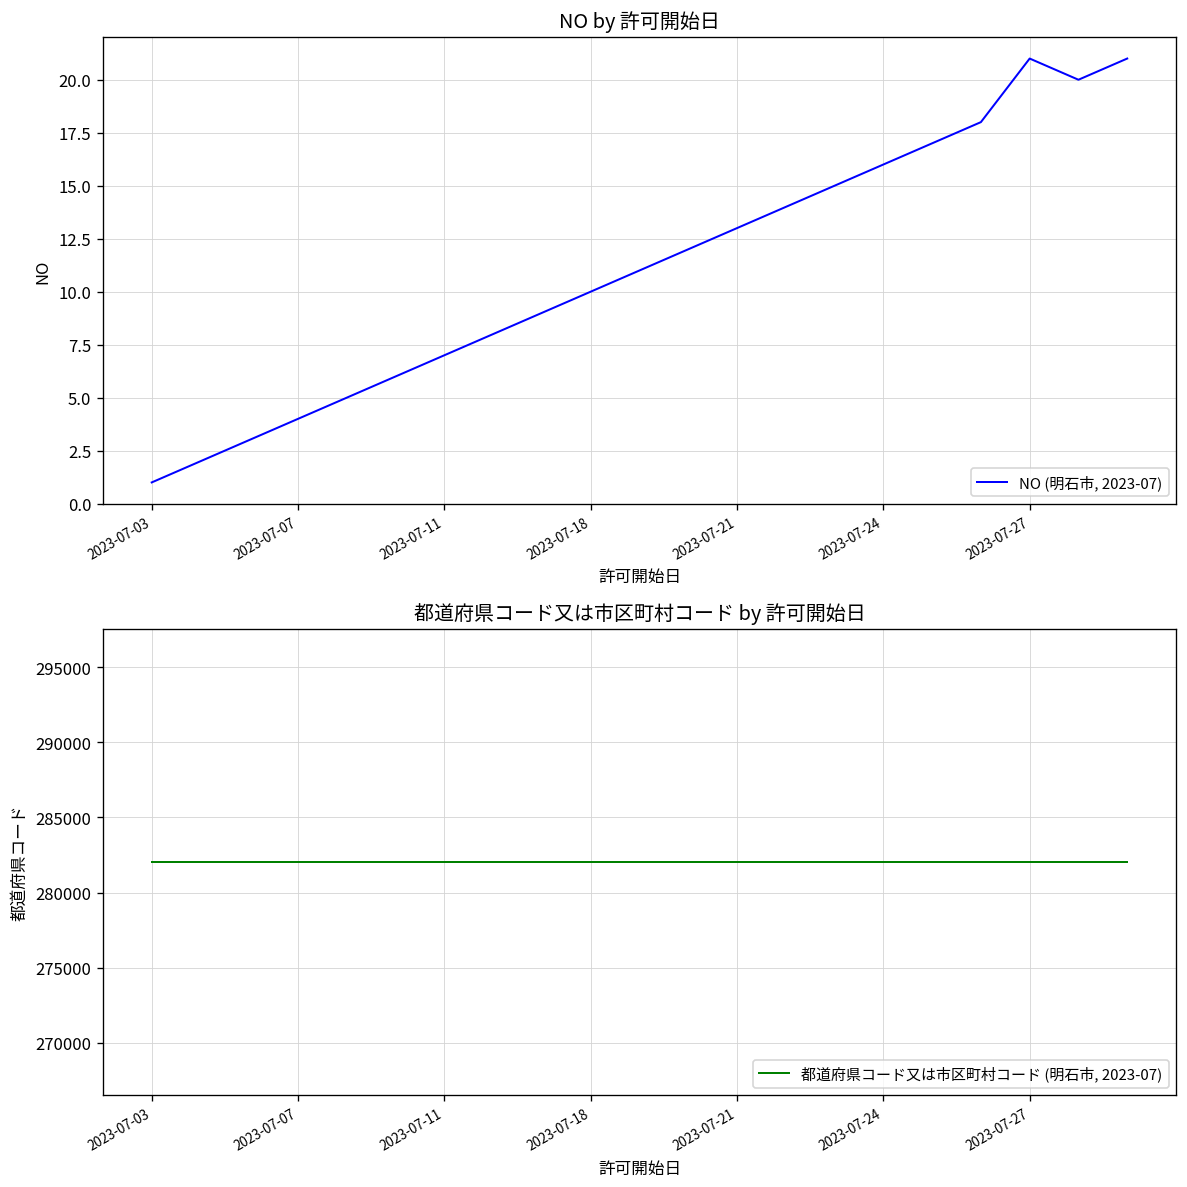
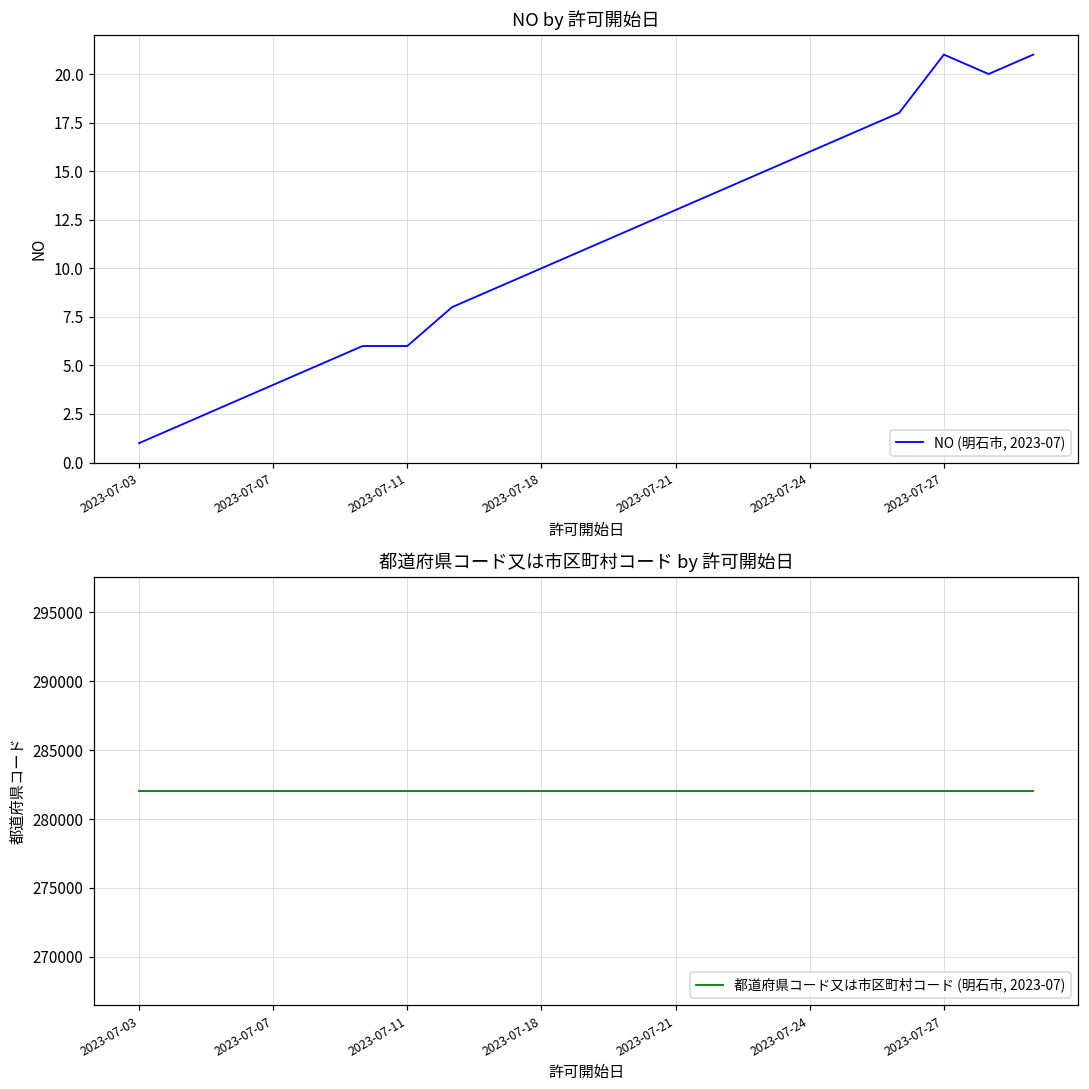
  {
    "NO by 許可開始日": {
      "2023-07-03": 1,
-     "2023-07-11": 7,
+     "2023-07-11": 6,
      "2023-07-27": 21
    },
    "都道府県コード又は市区町村コード by 許可開始日": {
      "2023-07-03": 282000,
      "2023-07-11": 282000,
      "2023-07-27": 282000
    }
  }
